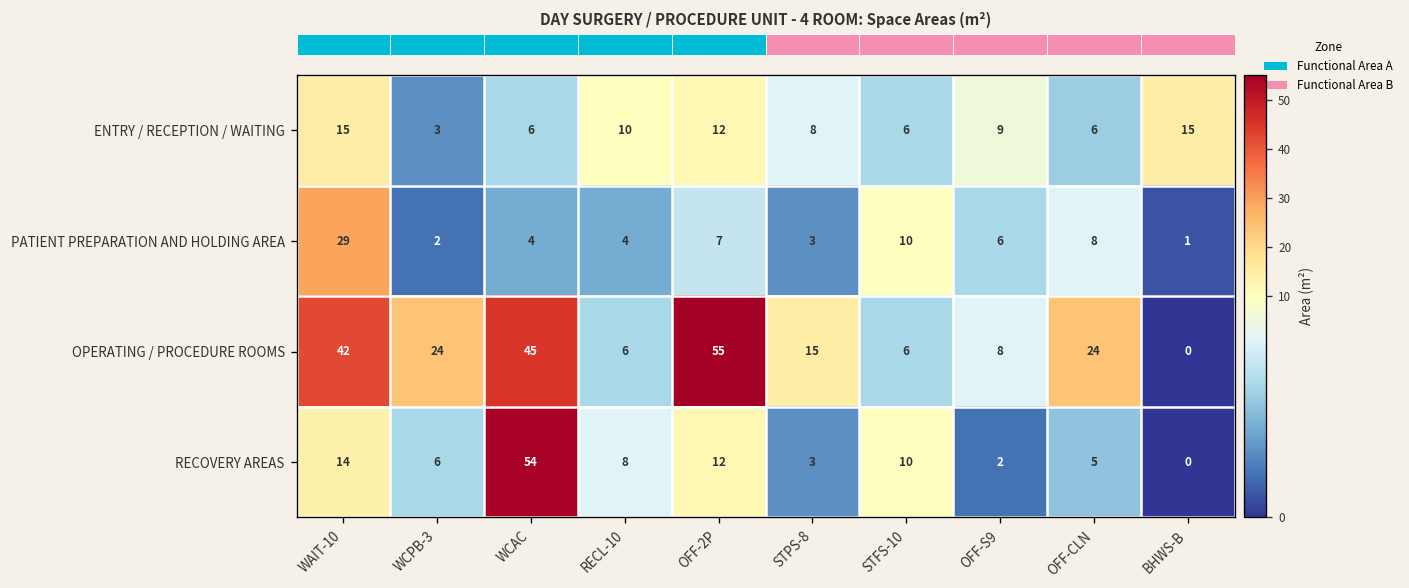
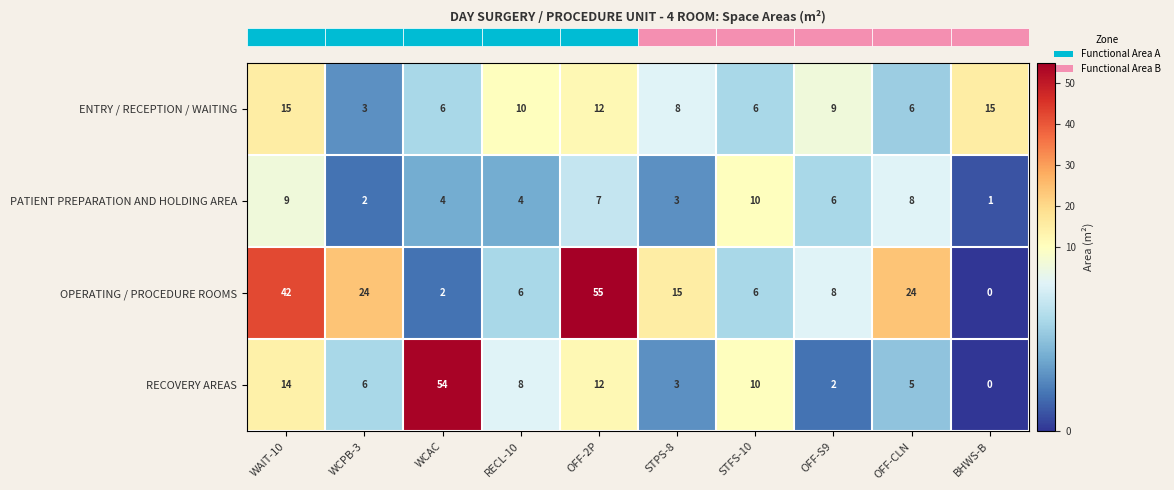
  {
    "ENTRY / RECEPTION / WAITING": {
      "WAIT-10": 15,
      "WCPB-3": 3,
      "WCAC": 6,
      "RECL-10": 10,
      "OFF-2P": 12,
      "STPS-8": 8,
      "STFS-10": 6,
      "OFF-S9": 9,
      "OFF-CLN": 6,
      "BHWS-B": 15
    },
    "PATIENT PREPARATION AND HOLDING AREA": {
-     "WAIT-10": 29,
+     "WAIT-10": 9,
      "WCPB-3": 2,
      "WCAC": 4,
      "RECL-10": 4,
      "OFF-2P": 7,
      "STPS-8": 3,
      "STFS-10": 10,
      "OFF-S9": 6,
      "OFF-CLN": 8,
      "BHWS-B": 1
    },
    "OPERATING / PROCEDURE ROOMS": {
      "WAIT-10": 42,
      "WCPB-3": 24,
-     "WCAC": 45,
+     "WCAC": 2,
      "RECL-10": 6,
      "OFF-2P": 55,
      "STPS-8": 15,
      "STFS-10": 6,
      "OFF-S9": 8,
      "OFF-CLN": 24,
      "BHWS-B": 0
    },
    "RECOVERY AREAS": {
      "WAIT-10": 14,
      "WCPB-3": 6,
      "WCAC": 54,
      "RECL-10": 8,
      "OFF-2P": 12,
      "STPS-8": 3,
      "STFS-10": 10,
      "OFF-S9": 2,
      "OFF-CLN": 5,
      "BHWS-B": 0
    }
  }
